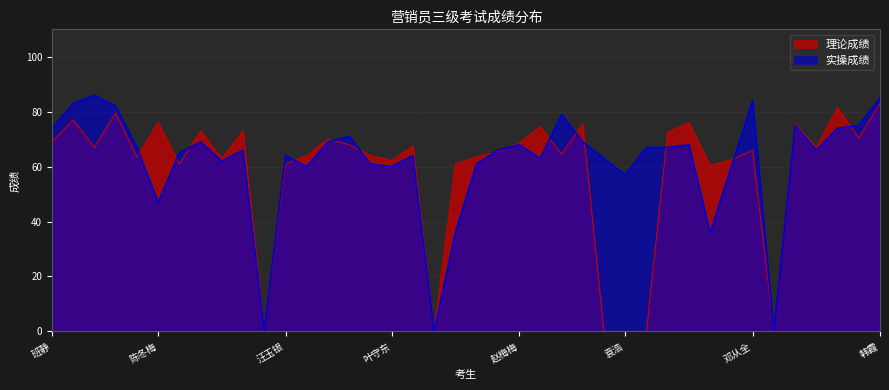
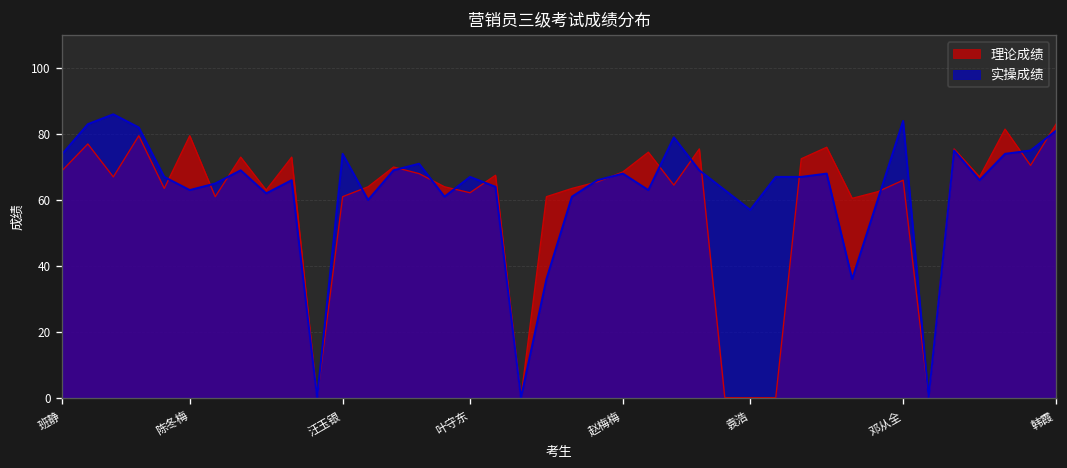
  {
    "理论成绩": {
      "班静": 69,
-     "陈冬梅": 76,
+     "陈冬梅": 80,
      "汪玉银": 61,
      "叶守东": 62,
      "袁浩": 0,
      "邓从全": 66,
      "韩霞": 83
    },
    "实操成绩": {
      "班静": 74,
-     "陈冬梅": 47,
-     "汪玉银": 64,
-     "叶守东": 60,
+     "陈冬梅": 63,
+     "汪玉银": 74,
+     "叶守东": 67,
      "袁浩": 57,
      "邓从全": 84,
-     "韩霞": 85
+     "韩霞": 81
    }
  }
